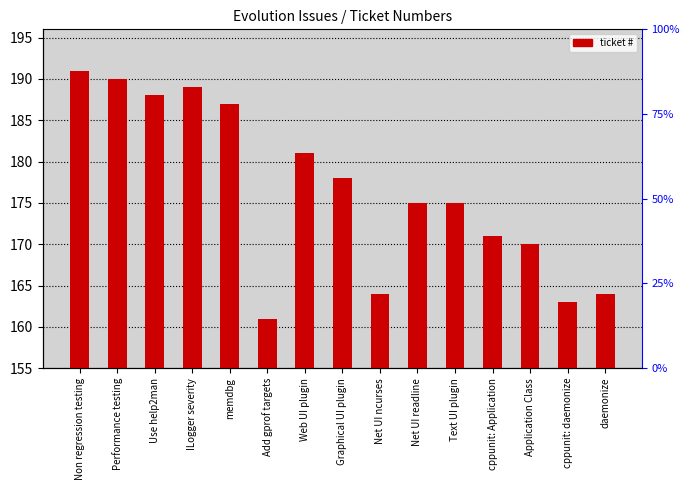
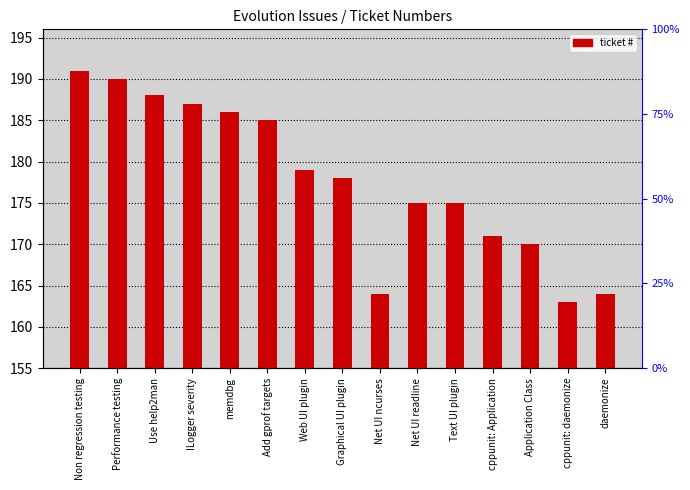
  {
    "Non regression testing": 191,
    "Performance testing": 190,
    "Use help2man": 188,
-   "ILogger severity": 189,
-   "memdbg": 187,
-   "Add gprof targets": 161,
-   "Web UI plugin": 181,
+   "ILogger severity": 187,
+   "memdbg": 186,
+   "Add gprof targets": 185,
+   "Web UI plugin": 179,
    "Graphical UI plugin": 178,
    "Net UI ncurses": 164,
    "Net UI readline": 175,
    "Text UI plugin": 175,
    "cppunit: Application": 171,
    "Application Class": 170,
    "cppunit: daemonize": 163,
    "daemonize": 164
  }
